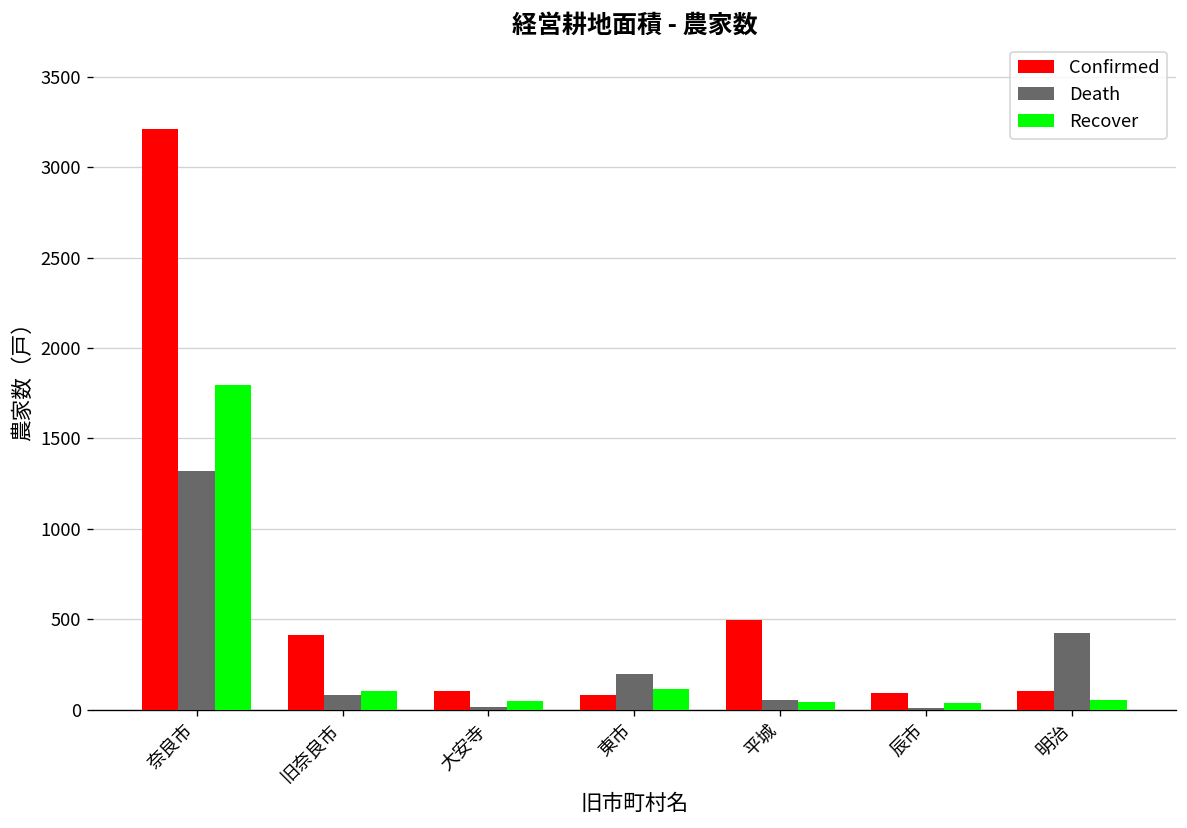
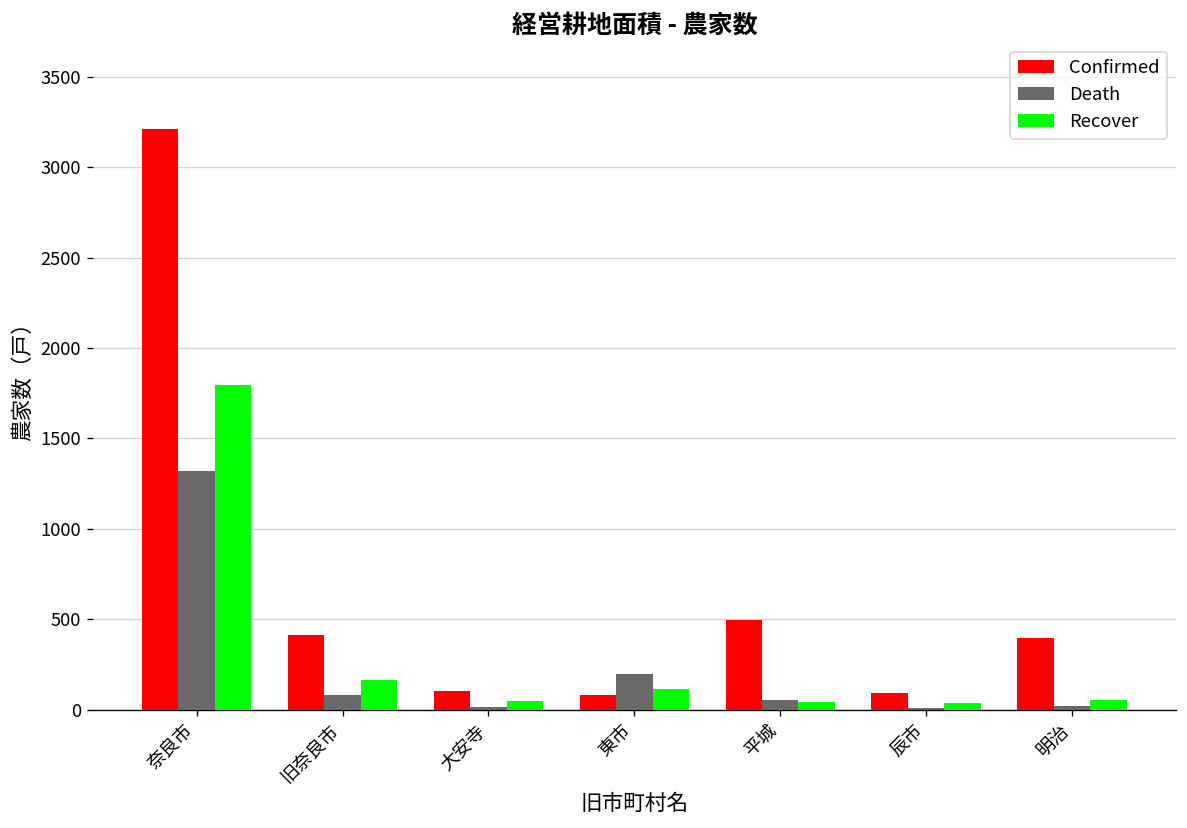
  {
    "Confirmed": {
      "奈良市": 3210,
      "旧奈良市": 410,
      "大安寺": 110,
      "東市": 80,
      "平城": 500,
      "辰市": 90,
-     "明治": 110
+     "明治": 400
    },
    "Death": {
      "奈良市": 1320,
      "旧奈良市": 80,
      "大安寺": 20,
      "東市": 200,
      "平城": 50,
-     "明治": 430
+     "明治": 20
    },
    "Recover": {
      "奈良市": 1800,
-     "旧奈良市": 110,
+     "旧奈良市": 170,
      "大安寺": 50,
      "東市": 120,
      "平城": 40,
      "辰市": 40,
      "明治": 60
    }
  }
